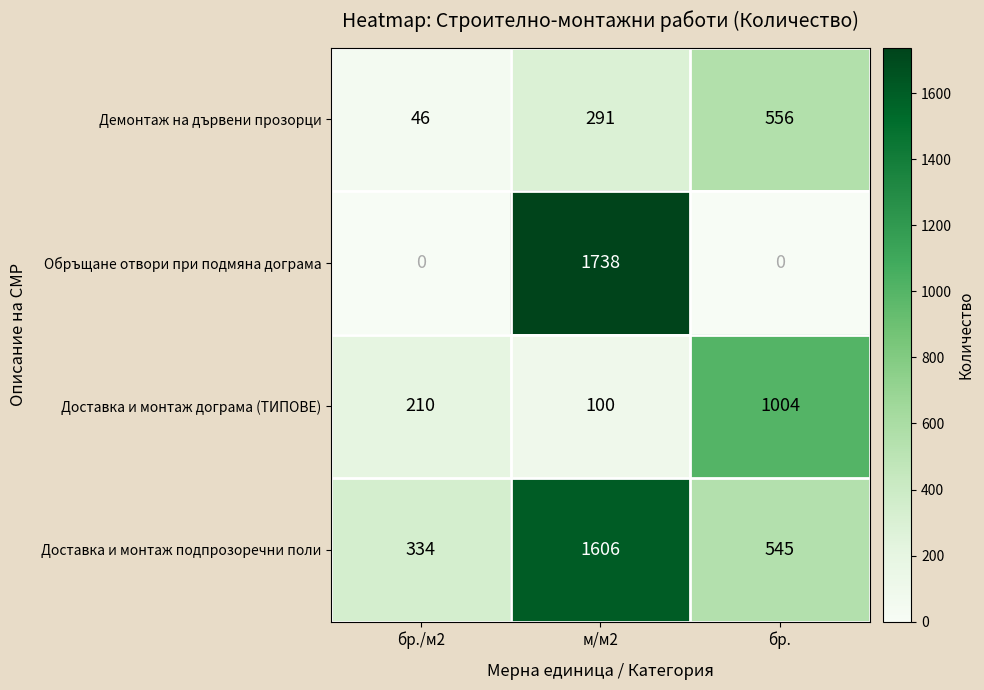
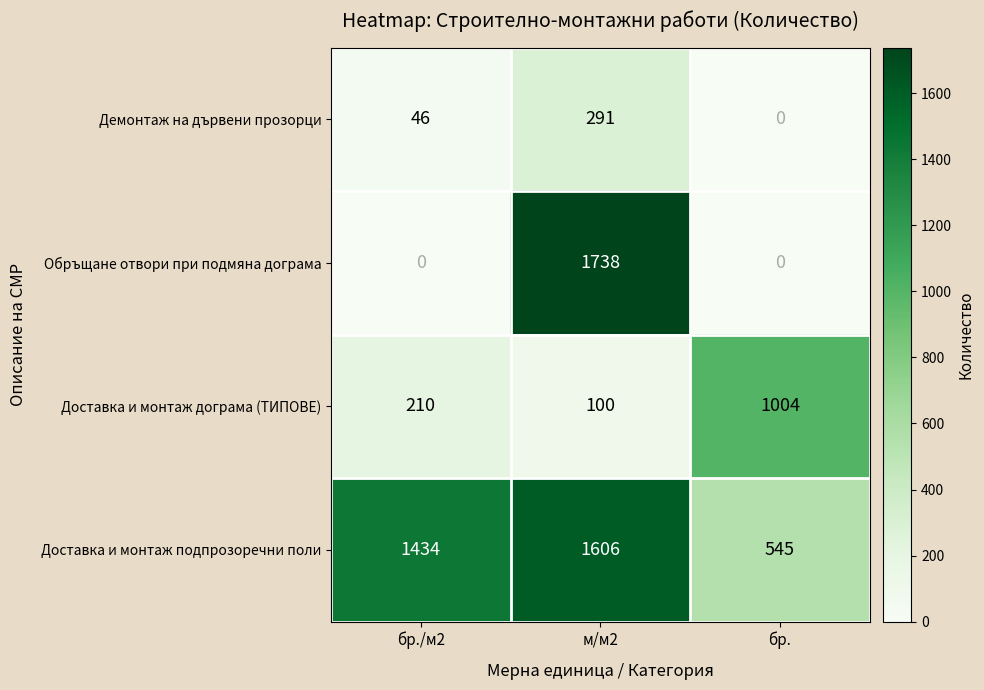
  {
    "Демонтаж на дървени прозорци": {
      "бр./м2": 46,
      "м/м2": 291,
-     "бр.": 556
+     "бр.": 0
    },
    "Обръщане отвори при подмяна дограма": {
      "бр./м2": 0,
      "м/м2": 1738,
      "бр.": 0
    },
    "Доставка и монтаж дограма (ТИПОВЕ)": {
      "бр./м2": 210,
      "м/м2": 100,
      "бр.": 1004
    },
    "Доставка и монтаж подпрозоречни поли": {
-     "бр./м2": 334,
+     "бр./м2": 1434,
      "м/м2": 1606,
      "бр.": 545
    }
  }
